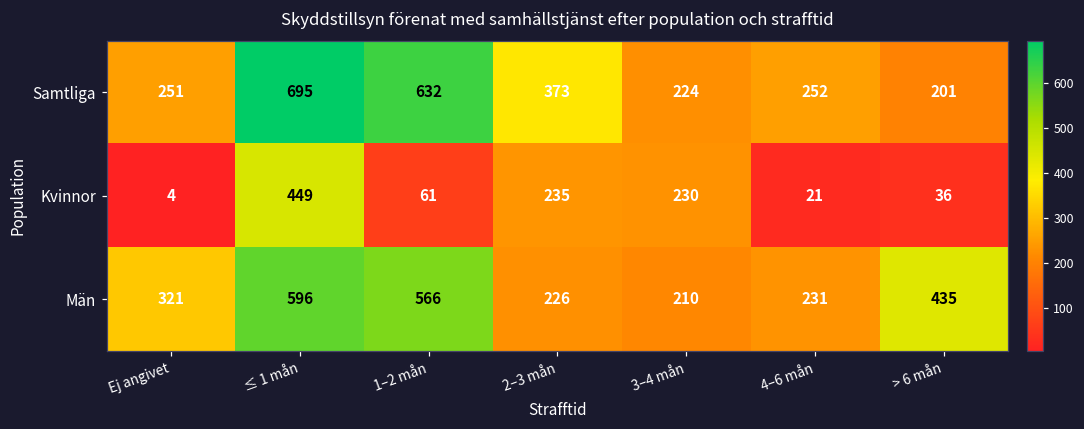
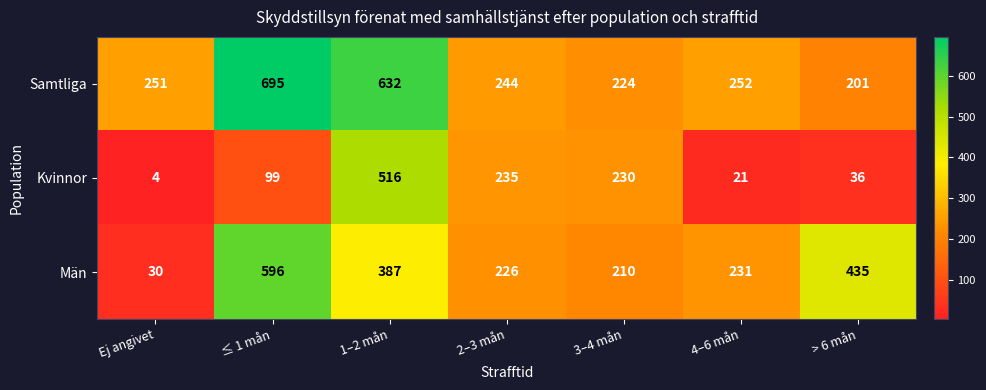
  {
    "Samtliga": {
      "Ej angivet": 251,
      "≤ 1 mån": 695,
      "1–2 mån": 632,
-     "2–3 mån": 373,
+     "2–3 mån": 244,
      "3–4 mån": 224,
      "4–6 mån": 252,
      "> 6 mån": 201
    },
    "Kvinnor": {
      "Ej angivet": 4,
-     "≤ 1 mån": 449,
-     "1–2 mån": 61,
+     "≤ 1 mån": 99,
+     "1–2 mån": 516,
      "2–3 mån": 235,
      "3–4 mån": 230,
      "4–6 mån": 21,
      "> 6 mån": 36
    },
    "Män": {
-     "Ej angivet": 321,
+     "Ej angivet": 30,
      "≤ 1 mån": 596,
-     "1–2 mån": 566,
+     "1–2 mån": 387,
      "2–3 mån": 226,
      "3–4 mån": 210,
      "4–6 mån": 231,
      "> 6 mån": 435
    }
  }
